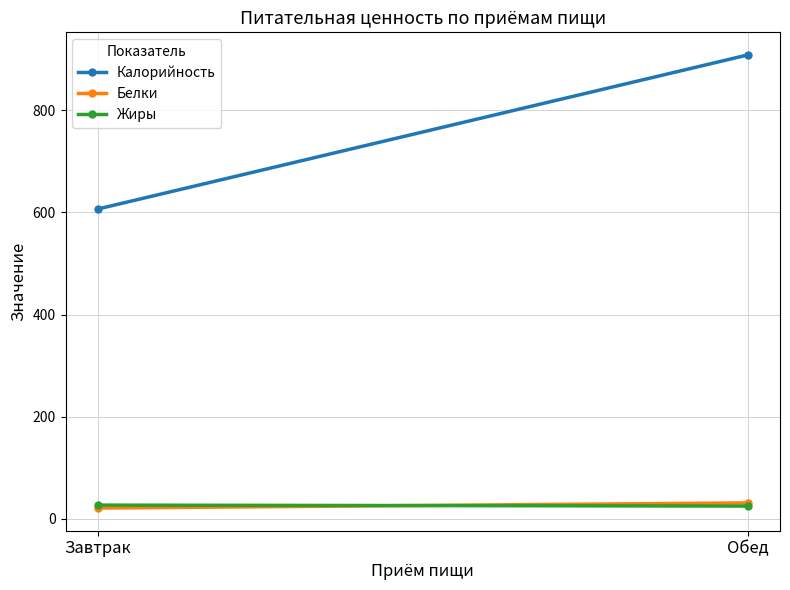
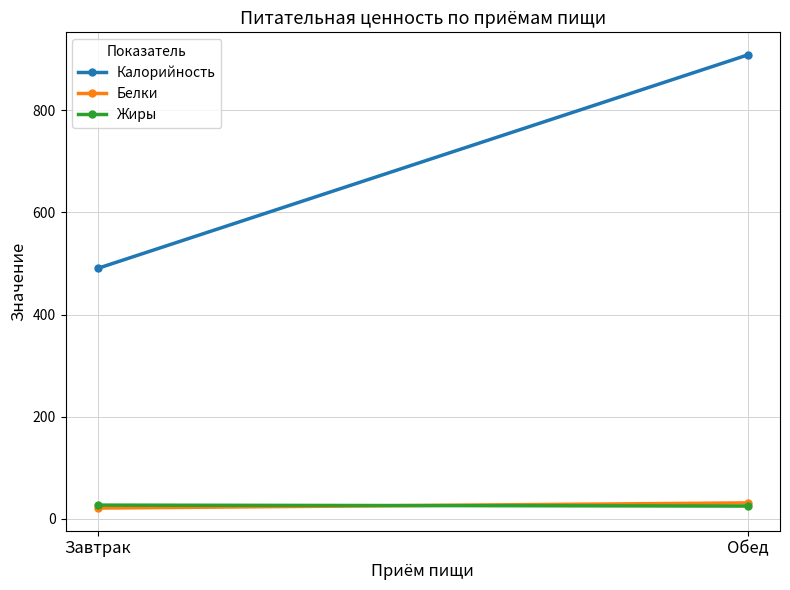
  {
    "Калорийность": {
-     "Завтрак": 610,
+     "Завтрак": 490,
      "Обед": 910
    },
    "Белки": {
      "Завтрак": 20,
      "Обед": 30
    },
    "Жиры": {
      "Завтрак": 30,
      "Обед": 20
    }
  }
